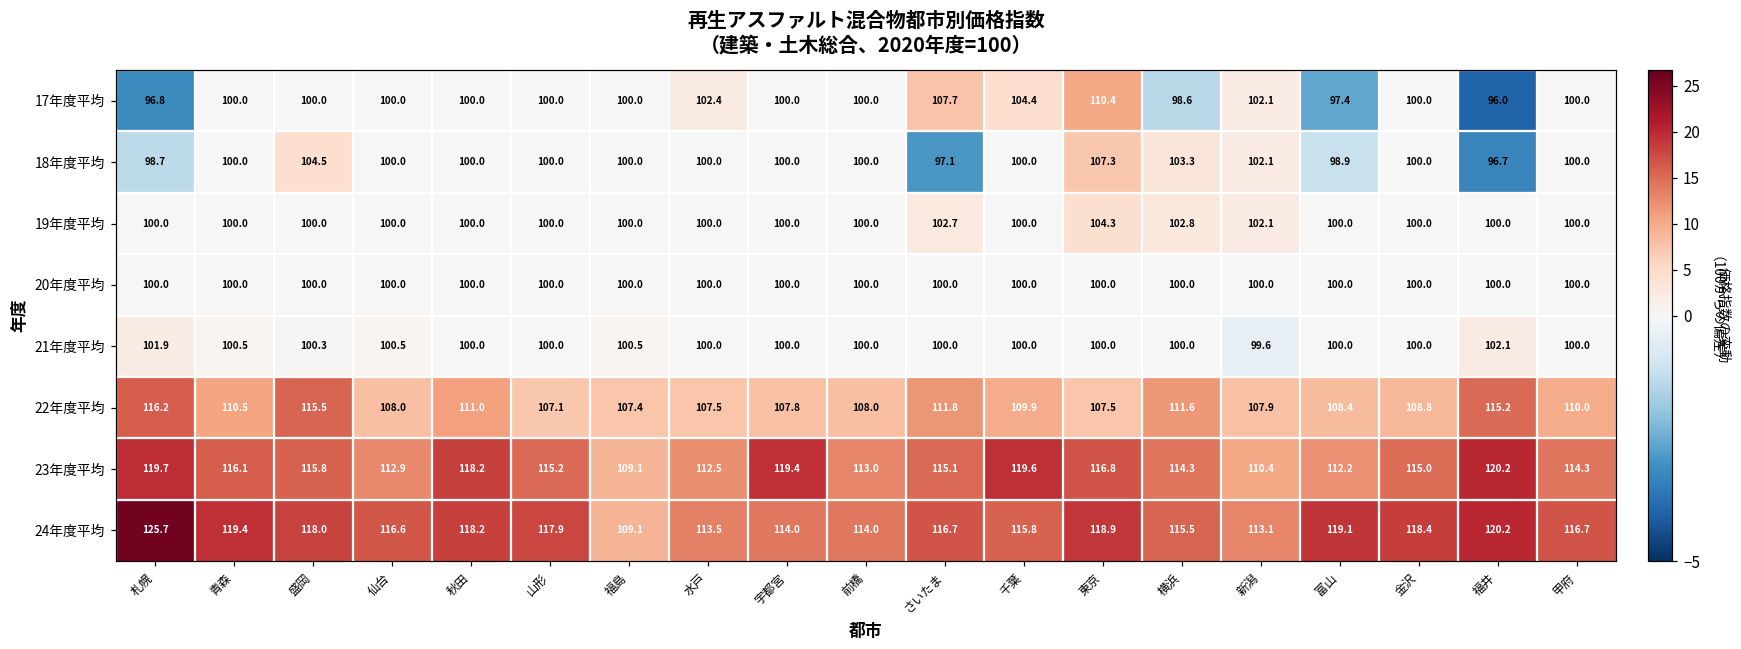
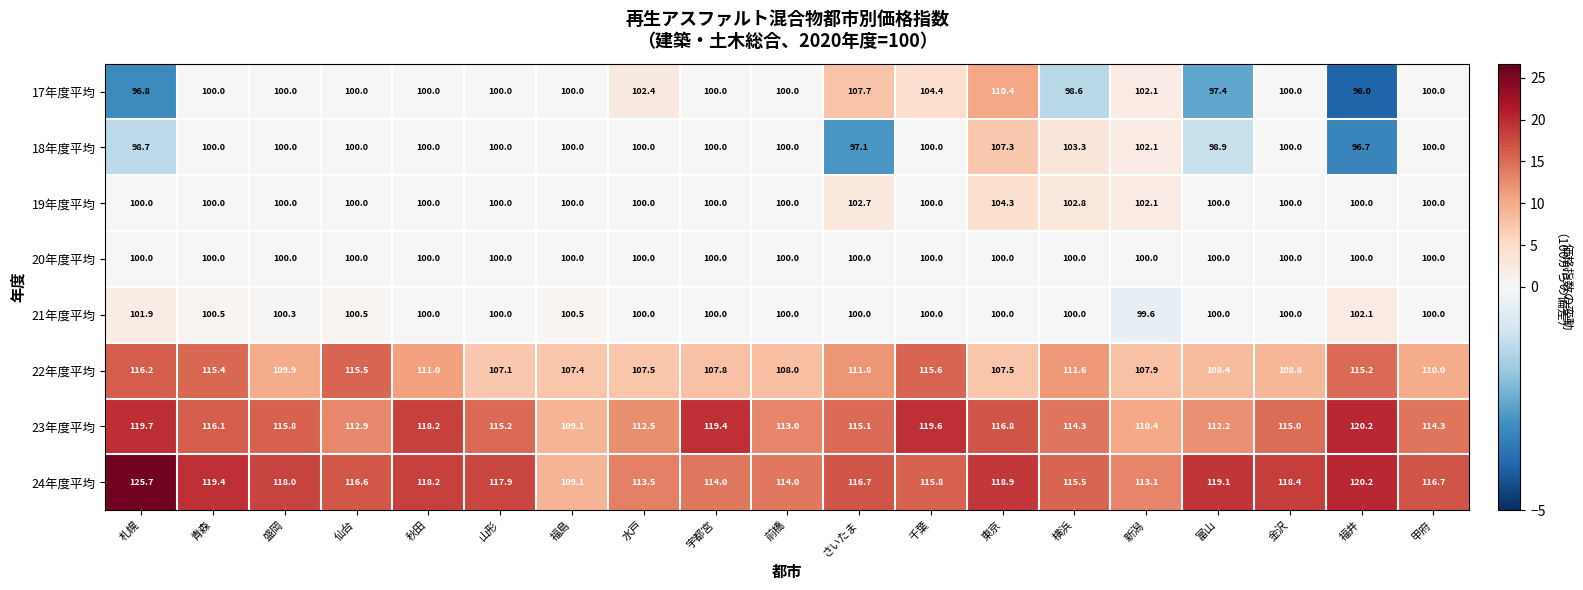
  {
    "17年度平均": {
      "札幌": 96.8,
      "青森": 100.0,
      "盛岡": 100.0,
      "仙台": 100.0,
      "秋田": 100.0,
      "山形": 100.0,
      "福島": 100.0,
      "水戸": 102.4,
      "宇都宮": 100.0,
      "前橋": 100.0,
      "さいたま": 107.7,
      "千葉": 104.4,
      "東京": 110.4,
      "横浜": 98.6,
      "新潟": 102.1,
      "富山": 97.4,
      "金沢": 100.0,
      "福井": 96.0,
      "甲府": 100.0
    },
    "18年度平均": {
      "札幌": 98.7,
      "青森": 100.0,
-     "盛岡": 104.5,
+     "盛岡": 100.0,
      "仙台": 100.0,
      "秋田": 100.0,
      "山形": 100.0,
      "福島": 100.0,
      "水戸": 100.0,
      "宇都宮": 100.0,
      "前橋": 100.0,
      "さいたま": 97.1,
      "千葉": 100.0,
      "東京": 107.3,
      "横浜": 103.3,
      "新潟": 102.1,
      "富山": 98.9,
      "金沢": 100.0,
      "福井": 96.7,
      "甲府": 100.0
    },
    "19年度平均": {
      "札幌": 100.0,
      "青森": 100.0,
      "盛岡": 100.0,
      "仙台": 100.0,
      "秋田": 100.0,
      "山形": 100.0,
      "福島": 100.0,
      "水戸": 100.0,
      "宇都宮": 100.0,
      "前橋": 100.0,
      "さいたま": 102.7,
      "千葉": 100.0,
      "東京": 104.3,
      "横浜": 102.8,
      "新潟": 102.1,
      "富山": 100.0,
      "金沢": 100.0,
      "福井": 100.0,
      "甲府": 100.0
    },
    "20年度平均": {
      "札幌": 100.0,
      "青森": 100.0,
      "盛岡": 100.0,
      "仙台": 100.0,
      "秋田": 100.0,
      "山形": 100.0,
      "福島": 100.0,
      "水戸": 100.0,
      "宇都宮": 100.0,
      "前橋": 100.0,
      "さいたま": 100.0,
      "千葉": 100.0,
      "東京": 100.0,
      "横浜": 100.0,
      "新潟": 100.0,
      "富山": 100.0,
      "金沢": 100.0,
      "福井": 100.0,
      "甲府": 100.0
    },
    "21年度平均": {
      "札幌": 101.9,
      "青森": 100.5,
      "盛岡": 100.3,
      "仙台": 100.5,
      "秋田": 100.0,
      "山形": 100.0,
      "福島": 100.5,
      "水戸": 100.0,
      "宇都宮": 100.0,
      "前橋": 100.0,
      "さいたま": 100.0,
      "千葉": 100.0,
      "東京": 100.0,
      "横浜": 100.0,
      "新潟": 99.6,
      "富山": 100.0,
      "金沢": 100.0,
      "福井": 102.1,
      "甲府": 100.0
    },
    "22年度平均": {
      "札幌": 116.2,
-     "青森": 110.5,
-     "盛岡": 115.5,
-     "仙台": 108.0,
+     "青森": 115.4,
+     "盛岡": 109.9,
+     "仙台": 115.5,
      "秋田": 111.0,
      "山形": 107.1,
      "福島": 107.4,
      "水戸": 107.5,
      "宇都宮": 107.8,
      "前橋": 108.0,
      "さいたま": 111.8,
-     "千葉": 109.9,
+     "千葉": 115.6,
      "東京": 107.5,
      "横浜": 111.6,
      "新潟": 107.9,
      "富山": 108.4,
      "金沢": 108.8,
      "福井": 115.2,
      "甲府": 110.0
    },
    "23年度平均": {
      "札幌": 119.7,
      "青森": 116.1,
      "盛岡": 115.8,
      "仙台": 112.9,
      "秋田": 118.2,
      "山形": 115.2,
      "福島": 109.1,
      "水戸": 112.5,
      "宇都宮": 119.4,
      "前橋": 113.0,
      "さいたま": 115.1,
      "千葉": 119.6,
      "東京": 116.8,
      "横浜": 114.3,
      "新潟": 110.4,
      "富山": 112.2,
      "金沢": 115.0,
      "福井": 120.2,
      "甲府": 114.3
    },
    "24年度平均": {
      "札幌": 125.7,
      "青森": 119.4,
      "盛岡": 118.0,
      "仙台": 116.6,
      "秋田": 118.2,
      "山形": 117.9,
      "福島": 109.1,
      "水戸": 113.5,
      "宇都宮": 114.0,
      "前橋": 114.0,
      "さいたま": 116.7,
      "千葉": 115.8,
      "東京": 118.9,
      "横浜": 115.5,
      "新潟": 113.1,
      "富山": 119.1,
      "金沢": 118.4,
      "福井": 120.2,
      "甲府": 116.7
    }
  }
